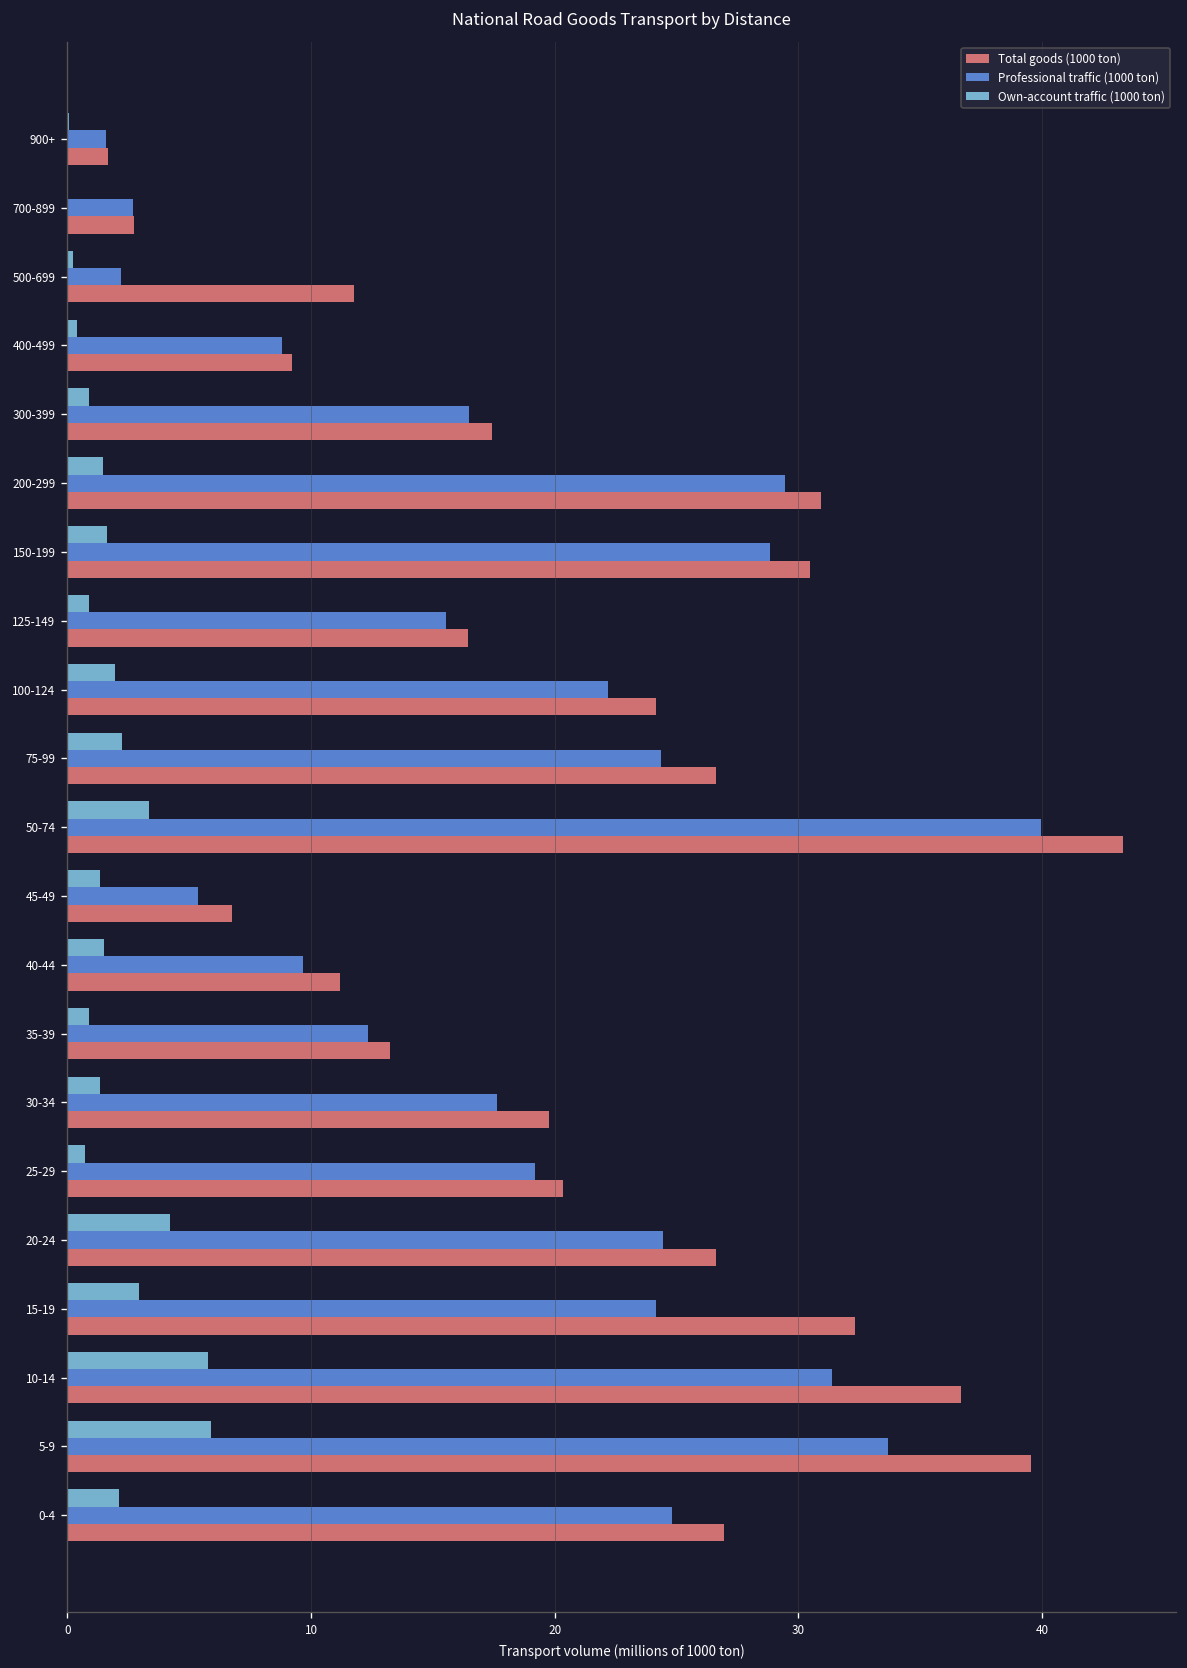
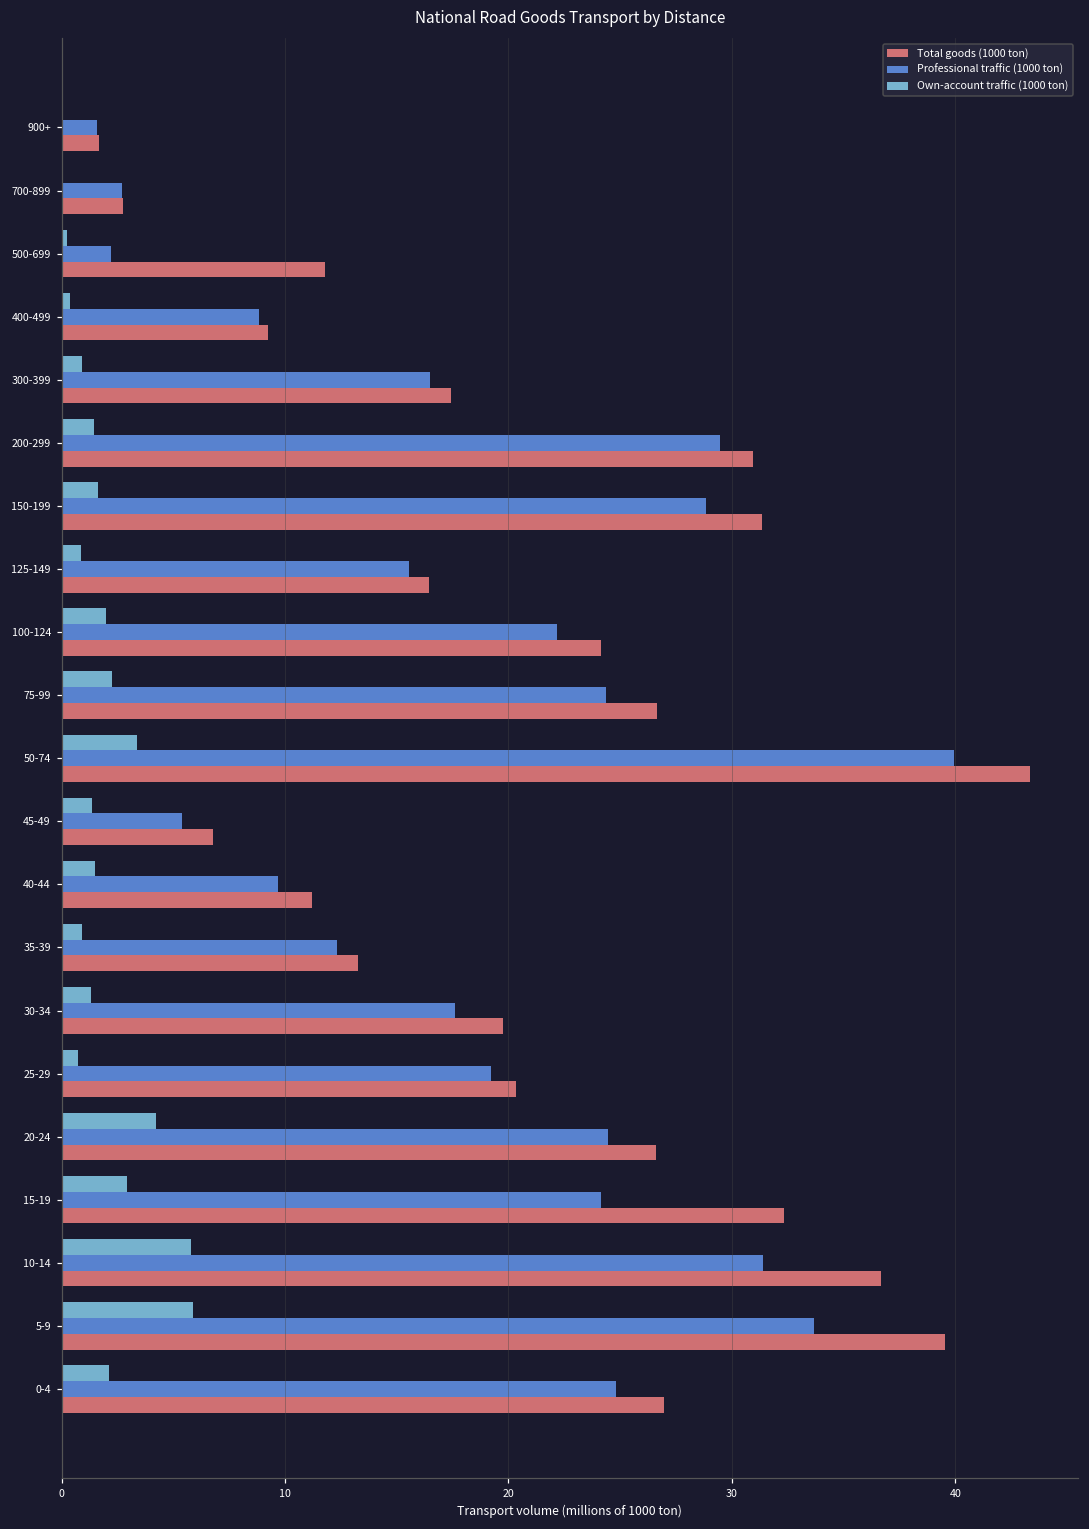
  {
    "Total goods (1000 ton)": {
      "900+": 1.7,
      "700-899": 2.7,
      "500-699": 11.8,
      "400-499": 9.2,
      "300-399": 17.4,
      "200-299": 30.9,
-     "150-199": 30.5,
+     "150-199": 31.4,
      "125-149": 16.4,
      "100-124": 24.1,
      "75-99": 26.6,
      "50-74": 43.3,
      "45-49": 6.8,
      "40-44": 11.2,
      "35-39": 13.2,
      "30-34": 19.8,
      "25-29": 20.4,
      "20-24": 26.6,
      "15-19": 32.3,
      "10-14": 36.7,
      "5-9": 39.6,
      "0-4": 27.0
    },
    "Professional traffic (1000 ton)": {
      "900+": 1.6,
      "700-899": 2.7,
      "500-699": 2.2,
      "400-499": 8.8,
      "300-399": 16.5,
      "200-299": 29.5,
      "150-199": 28.8,
      "125-149": 15.5,
      "100-124": 22.2,
      "75-99": 24.4,
      "50-74": 40.0,
      "45-49": 5.4,
      "40-44": 9.7,
      "35-39": 12.3,
      "30-34": 17.6,
      "25-29": 19.2,
      "20-24": 24.5,
      "15-19": 24.2,
      "10-14": 31.4,
      "5-9": 33.7,
      "0-4": 24.8
    },
    "Own-account traffic (1000 ton)": {
      "500-699": 0.3,
      "400-499": 0.4,
      "300-399": 0.9,
      "200-299": 1.5,
      "150-199": 1.6,
      "125-149": 0.9,
      "100-124": 2.0,
      "75-99": 2.3,
      "50-74": 3.4,
      "45-49": 1.4,
      "40-44": 1.5,
      "35-39": 0.9,
      "30-34": 1.3,
      "25-29": 0.7,
      "20-24": 4.2,
      "15-19": 2.9,
      "10-14": 5.8,
      "5-9": 5.9,
      "0-4": 2.1
    }
  }
